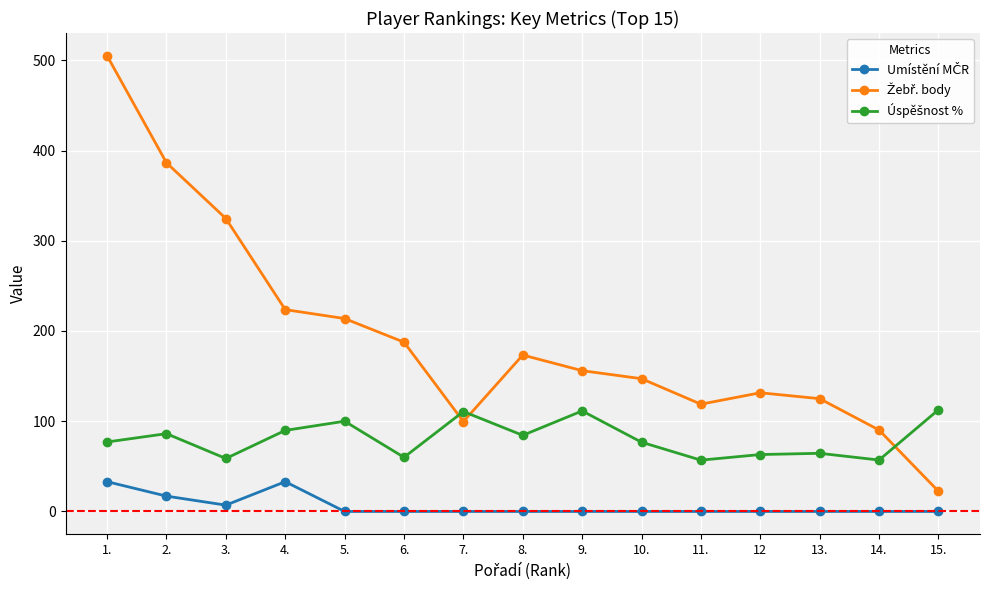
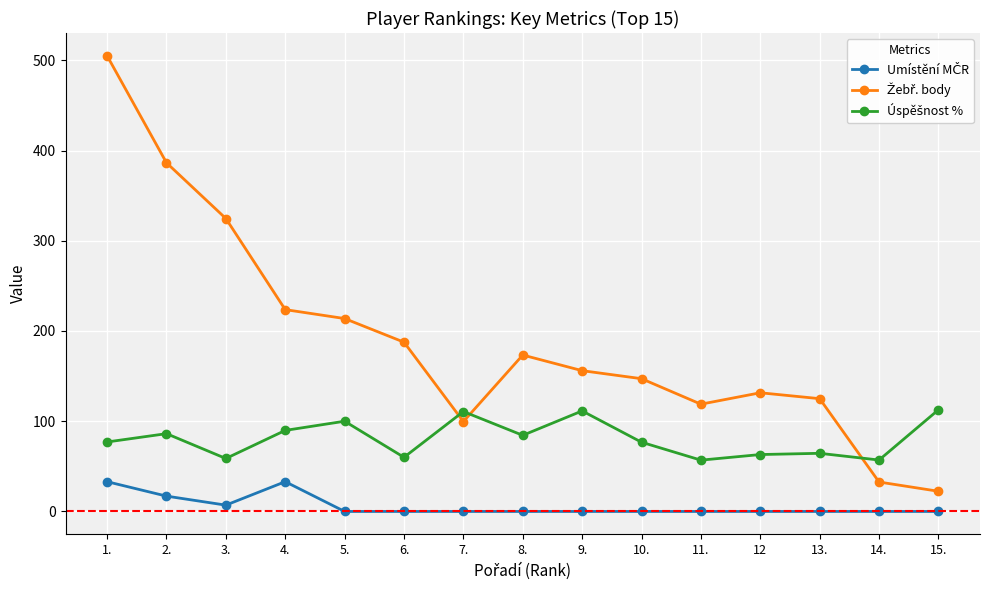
  {
    "Umístění MČR": {
      "1.": 30,
      "2.": 20,
      "3.": 10,
      "4.": 30,
      "5.": 0,
      "6.": 0,
      "7.": 0,
      "8.": 0,
      "9.": 0,
      "10.": 0,
      "11.": 0,
      "12": 0,
      "13.": 0,
      "14.": 0,
      "15.": 0
    },
    "Žebř. body": {
      "1.": 510,
      "2.": 390,
      "3.": 320,
      "4.": 220,
      "5.": 210,
      "6.": 190,
      "7.": 100,
      "8.": 170,
      "9.": 160,
      "10.": 150,
      "11.": 120,
      "12": 130,
      "13.": 130,
-     "14.": 90,
+     "14.": 30,
      "15.": 20
    },
    "Úspěšnost %": {
      "1.": 80,
      "2.": 90,
      "3.": 60,
      "4.": 90,
      "5.": 100,
      "6.": 60,
      "7.": 110,
      "8.": 80,
      "9.": 110,
      "10.": 80,
      "11.": 60,
      "12": 60,
      "13.": 60,
      "14.": 60,
      "15.": 110
    }
  }
